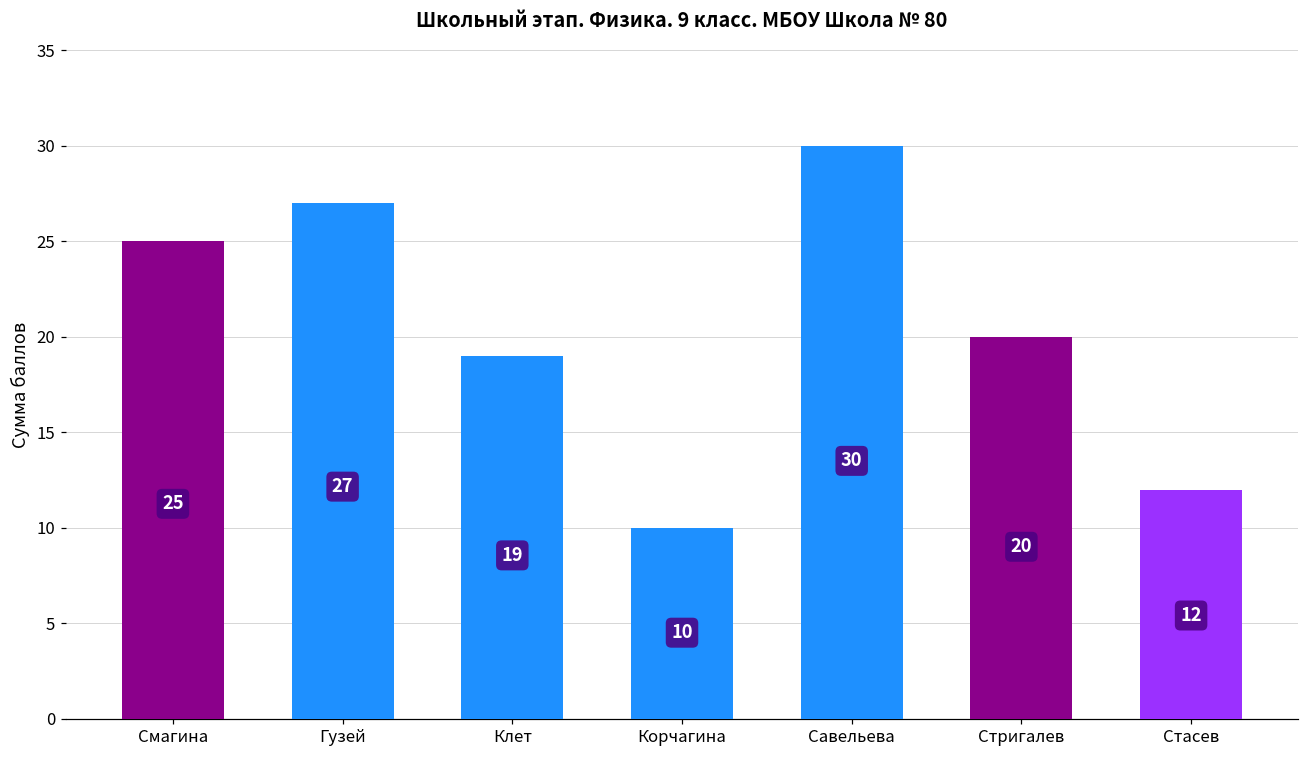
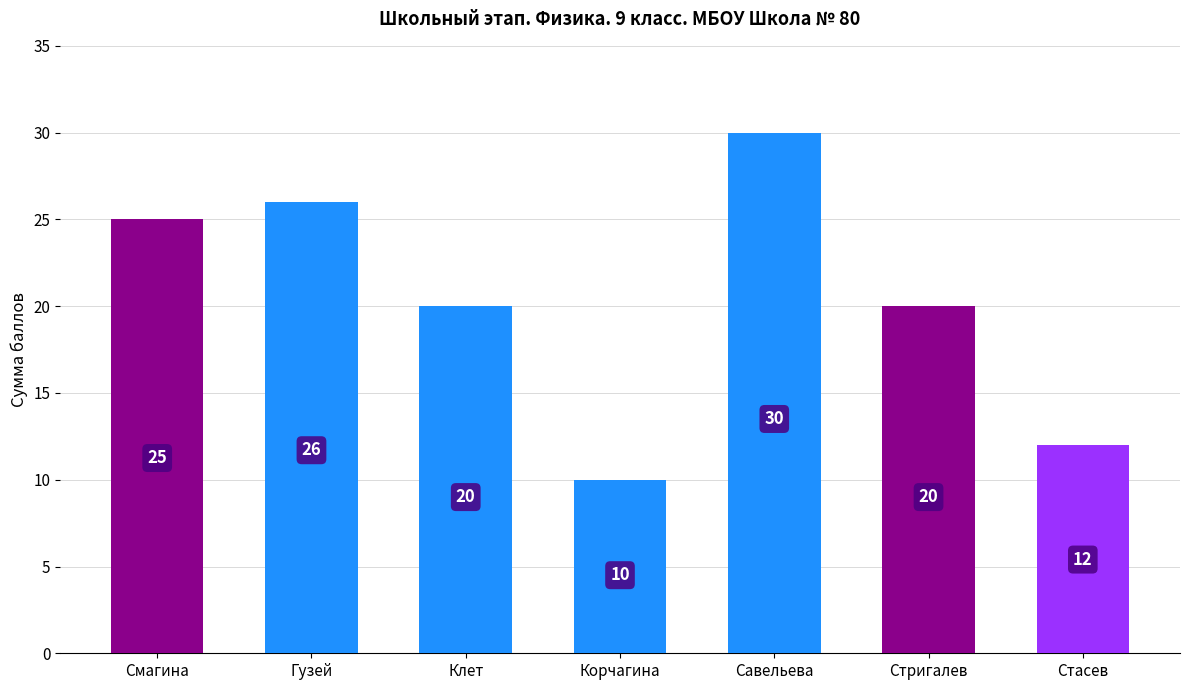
  {
-   "Гузей": 27,
-   "Клет": 19
+   "Гузей": 26,
+   "Клет": 20
  }
